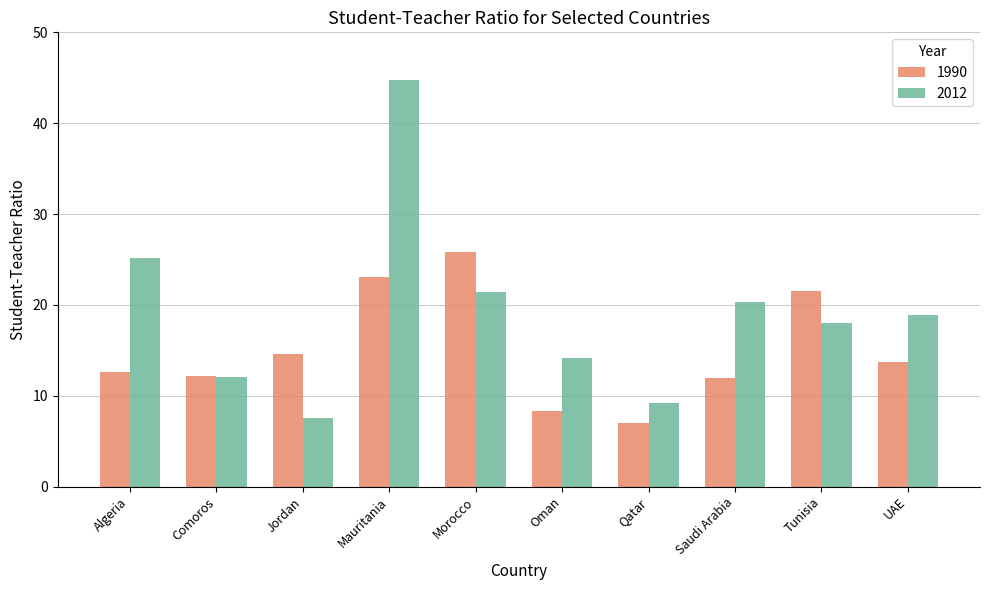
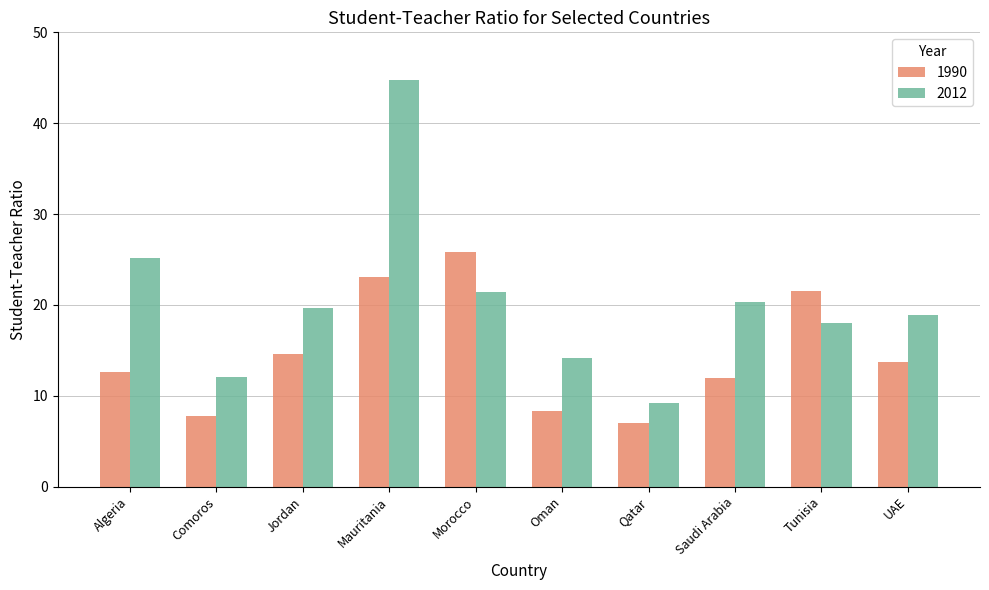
  {
    "1990": {
      "Algeria": 13,
-     "Comoros": 12,
+     "Comoros": 8,
      "Jordan": 15,
      "Mauritania": 23,
      "Morocco": 26,
      "Oman": 8,
      "Qatar": 7,
      "Saudi Arabia": 12,
      "Tunisia": 22,
      "UAE": 14
    },
    "2012": {
      "Algeria": 25,
      "Comoros": 12,
-     "Jordan": 8,
+     "Jordan": 20,
      "Mauritania": 45,
      "Morocco": 21,
      "Oman": 14,
      "Qatar": 9,
      "Saudi Arabia": 20,
      "Tunisia": 18,
      "UAE": 19
    }
  }
